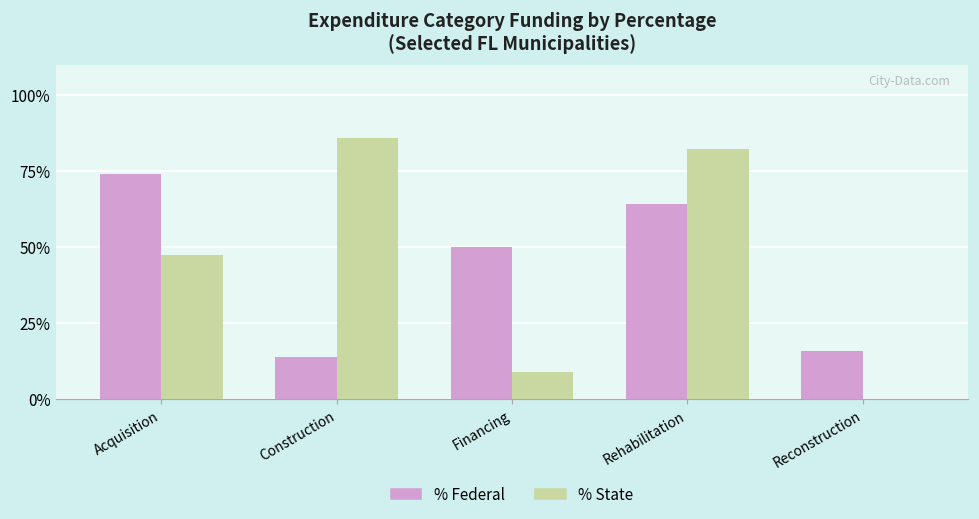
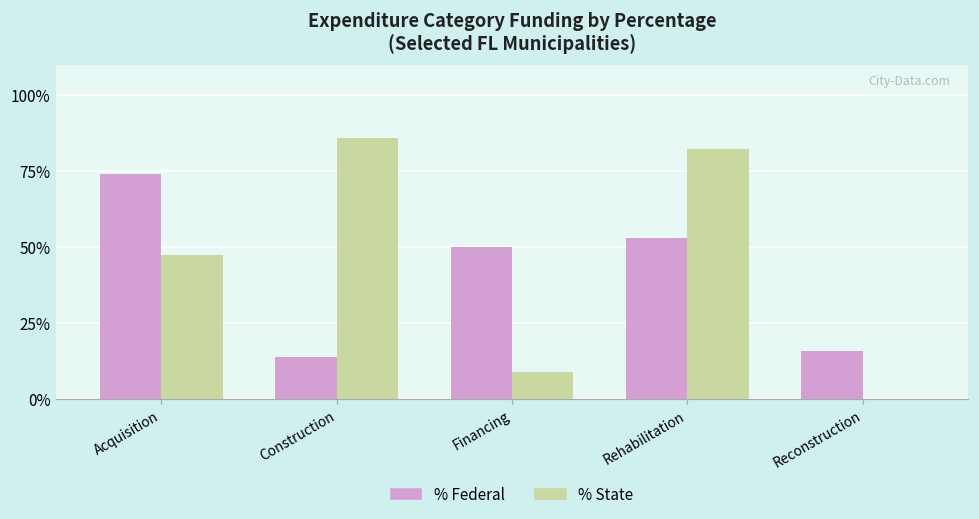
  {
    "% Federal": {
      "Acquisition": "74%",
      "Construction": "14%",
      "Financing": "50%",
-     "Rehabilitation": "64%",
+     "Rehabilitation": "53%",
      "Reconstruction": "16%"
    },
    "% State": {
      "Acquisition": "48%",
      "Construction": "86%",
      "Financing": "9%",
      "Rehabilitation": "82%",
      "Reconstruction": "0%"
    }
  }
